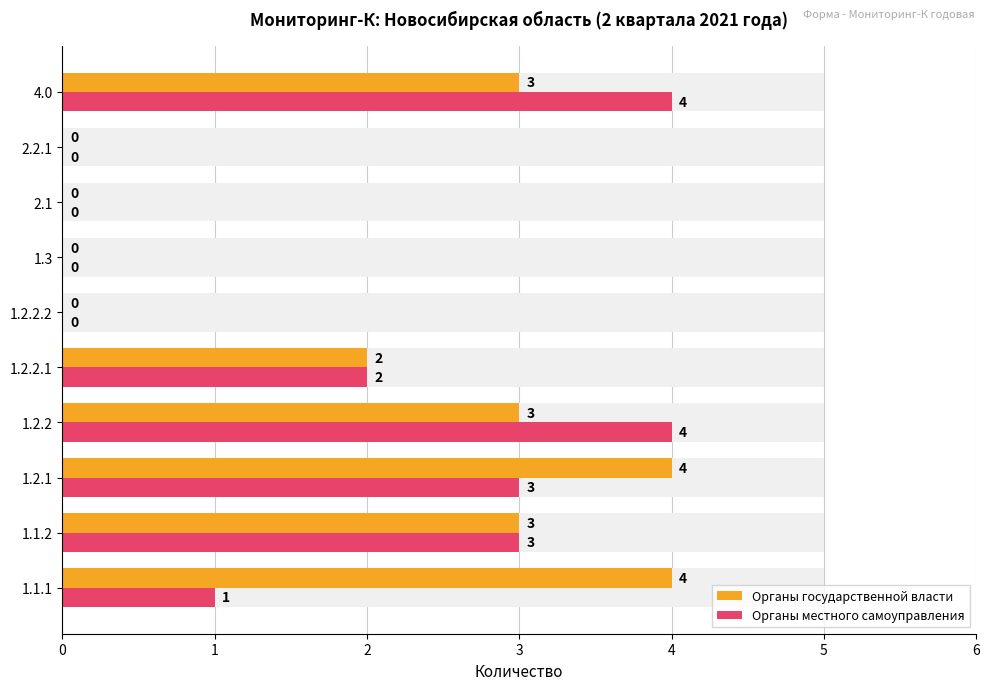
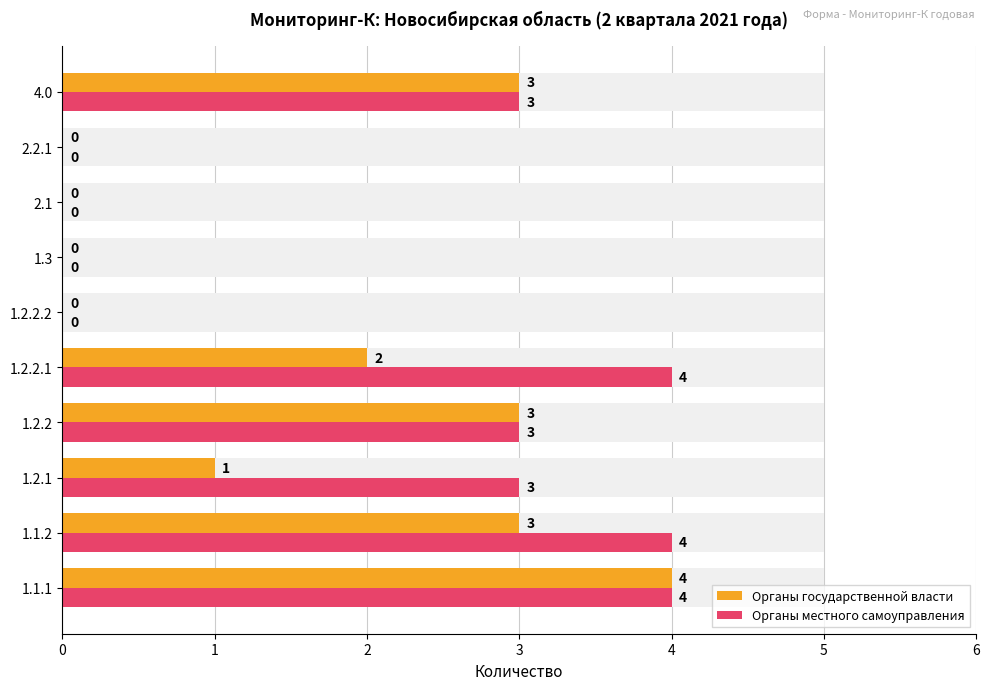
  {
    "Органы государственной власти": {
      "2.2.1": 0,
      "2.1": 0,
      "1.3": 0,
      "1.2.2.2": 0,
-     "1.2.1": 4
+     "1.2.1": 1
    },
    "Органы местного самоуправления": {
-     "4.0": 4,
+     "4.0": 3,
      "2.2.1": 0,
      "2.1": 0,
      "1.3": 0,
      "1.2.2.2": 0,
-     "1.2.2.1": 2,
-     "1.2.2": 4,
-     "1.1.2": 3,
-     "1.1.1": 1
+     "1.2.2.1": 4,
+     "1.2.2": 3,
+     "1.1.2": 4,
+     "1.1.1": 4
    }
  }
